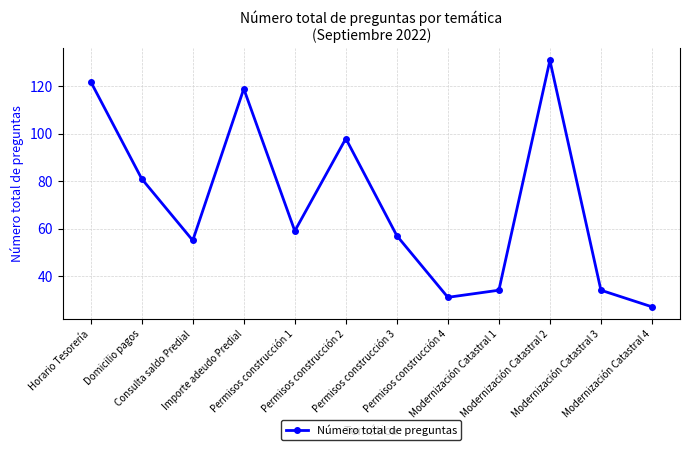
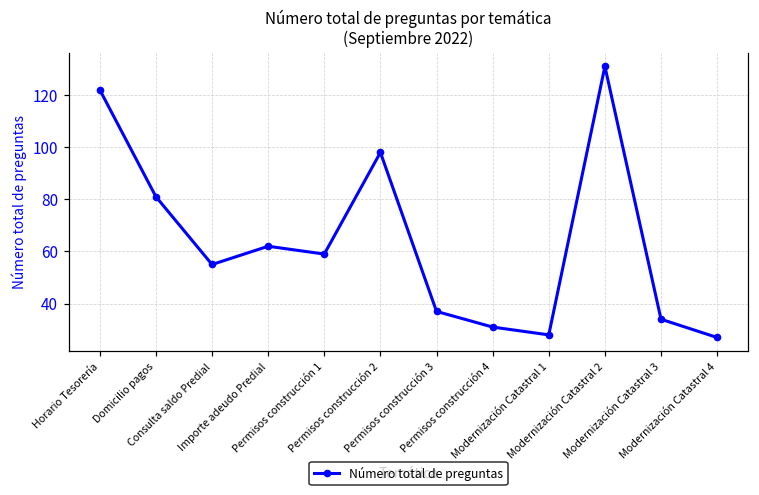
  {
    "Horario Tesorería": 122,
    "Domicilio pagos": 81,
    "Consulta saldo Predial": 55,
-   "Importe adeudo Predial": 119,
+   "Importe adeudo Predial": 62,
    "Permisos construcción 1": 59,
    "Permisos construcción 2": 98,
-   "Permisos construcción 3": 57,
+   "Permisos construcción 3": 37,
    "Permisos construcción 4": 31,
-   "Modernización Catastral 1": 34,
+   "Modernización Catastral 1": 28,
    "Modernización Catastral 2": 131,
    "Modernización Catastral 3": 34,
    "Modernización Catastral 4": 27
  }
